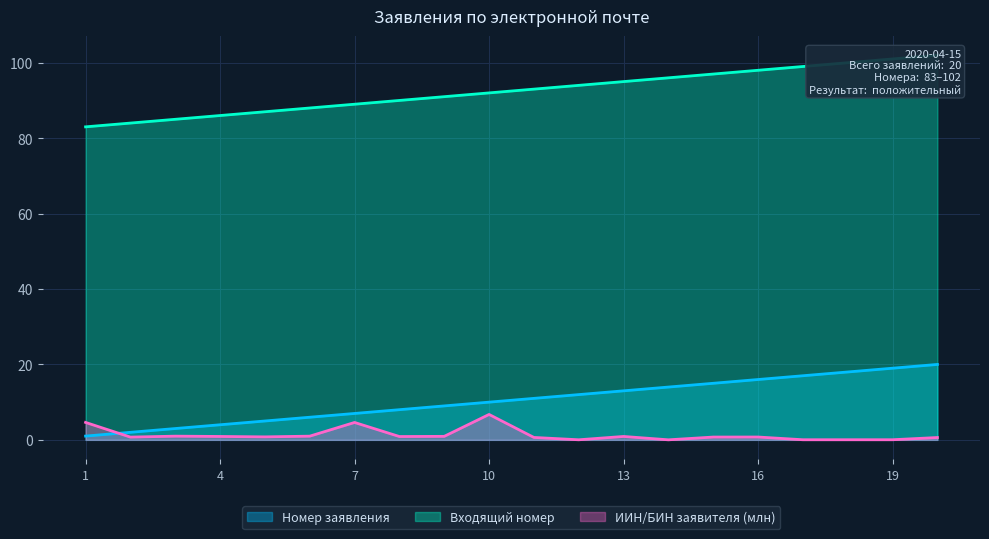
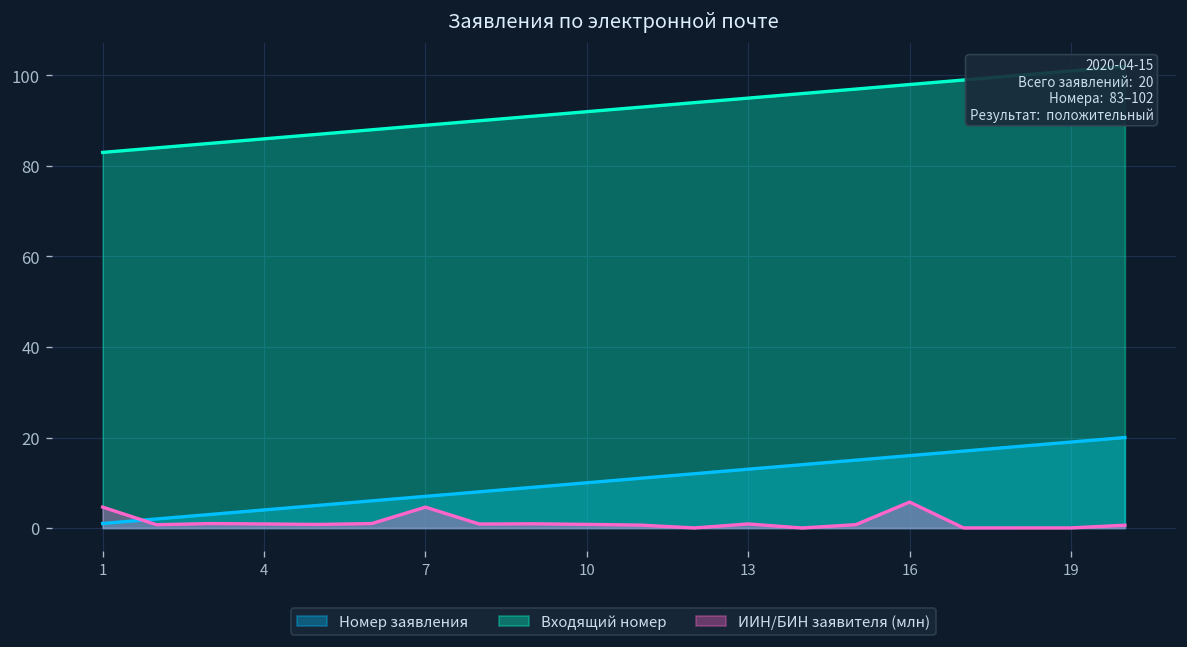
  {
    "ИИН/БИН заявителя (млн)": {
      "1": 5,
      "4": 1,
      "7": 5,
-     "10": 7,
+     "10": 1,
      "13": 1,
-     "16": 1,
+     "16": 6,
      "19": 0
    }
  }
